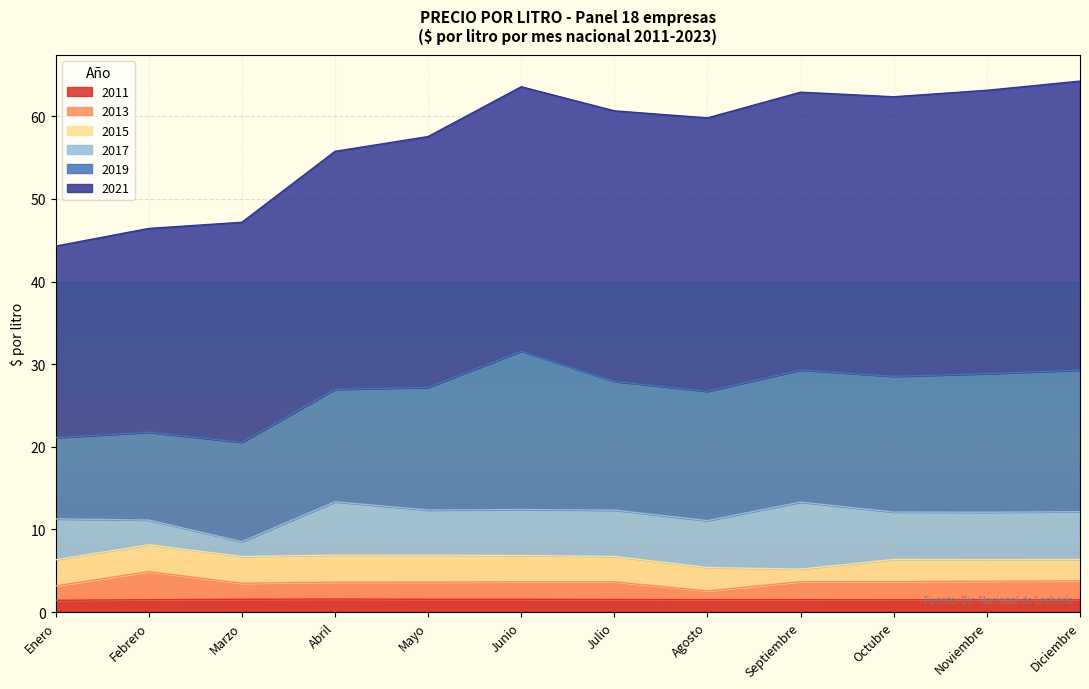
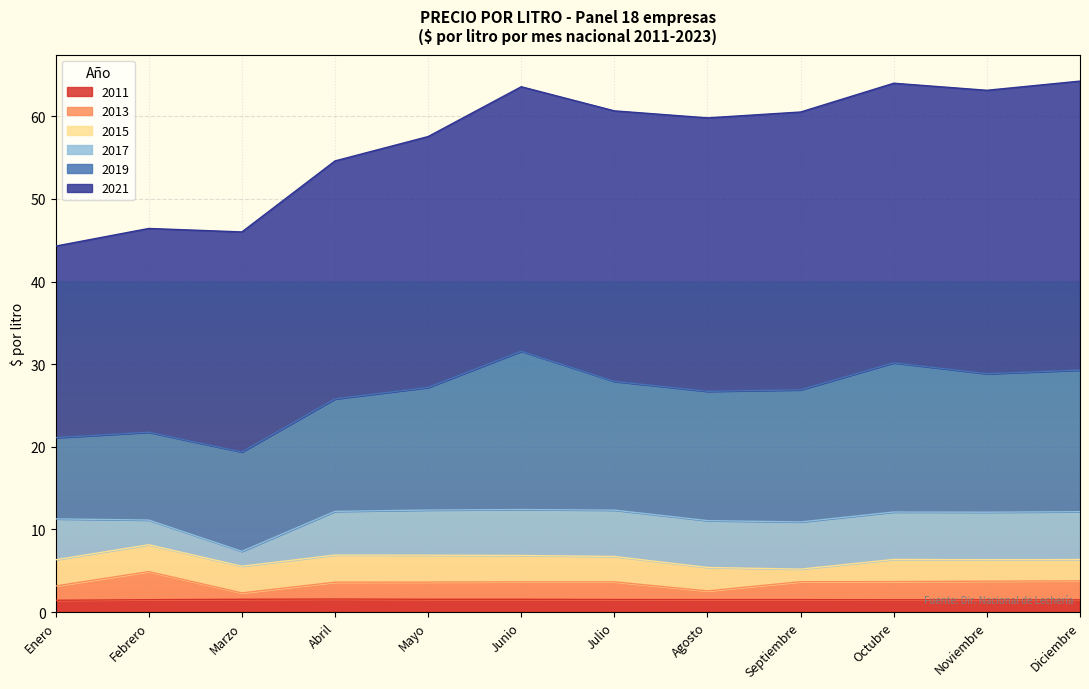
  {
    "2011": {
      "Enero": 1,
      "Febrero": 1,
      "Marzo": 2,
      "Abril": 2,
      "Mayo": 2,
      "Junio": 2,
      "Julio": 2,
      "Agosto": 2,
      "Septiembre": 2,
      "Octubre": 1,
      "Noviembre": 1,
      "Diciembre": 1
    },
    "2013": {
      "Enero": 2,
      "Febrero": 3,
-     "Marzo": 2,
+     "Marzo": 1,
      "Abril": 2,
      "Mayo": 2,
      "Junio": 2,
      "Julio": 2,
      "Agosto": 1,
      "Septiembre": 2,
      "Octubre": 2,
      "Noviembre": 2,
      "Diciembre": 2
    },
    "2015": {
      "Enero": 3,
      "Febrero": 3,
      "Marzo": 3,
      "Abril": 3,
      "Mayo": 3,
      "Junio": 3,
      "Julio": 3,
      "Agosto": 3,
      "Septiembre": 2,
      "Octubre": 3,
      "Noviembre": 3,
      "Diciembre": 3
    },
    "2017": {
      "Enero": 5,
      "Febrero": 3,
      "Marzo": 2,
-     "Abril": 6,
+     "Abril": 5,
      "Mayo": 5,
      "Junio": 6,
      "Julio": 6,
      "Agosto": 6,
-     "Septiembre": 8,
+     "Septiembre": 6,
      "Octubre": 6,
      "Noviembre": 6,
      "Diciembre": 6
    },
    "2019": {
      "Enero": 10,
      "Febrero": 11,
      "Marzo": 12,
      "Abril": 14,
      "Mayo": 15,
      "Junio": 19,
      "Julio": 16,
      "Agosto": 16,
      "Septiembre": 16,
-     "Octubre": 16,
+     "Octubre": 18,
      "Noviembre": 17,
      "Diciembre": 17
    },
    "2021": {
      "Enero": 23,
      "Febrero": 25,
      "Marzo": 27,
      "Abril": 29,
      "Mayo": 30,
      "Junio": 32,
      "Julio": 33,
      "Agosto": 33,
      "Septiembre": 34,
      "Octubre": 34,
      "Noviembre": 34,
      "Diciembre": 35
    }
  }
